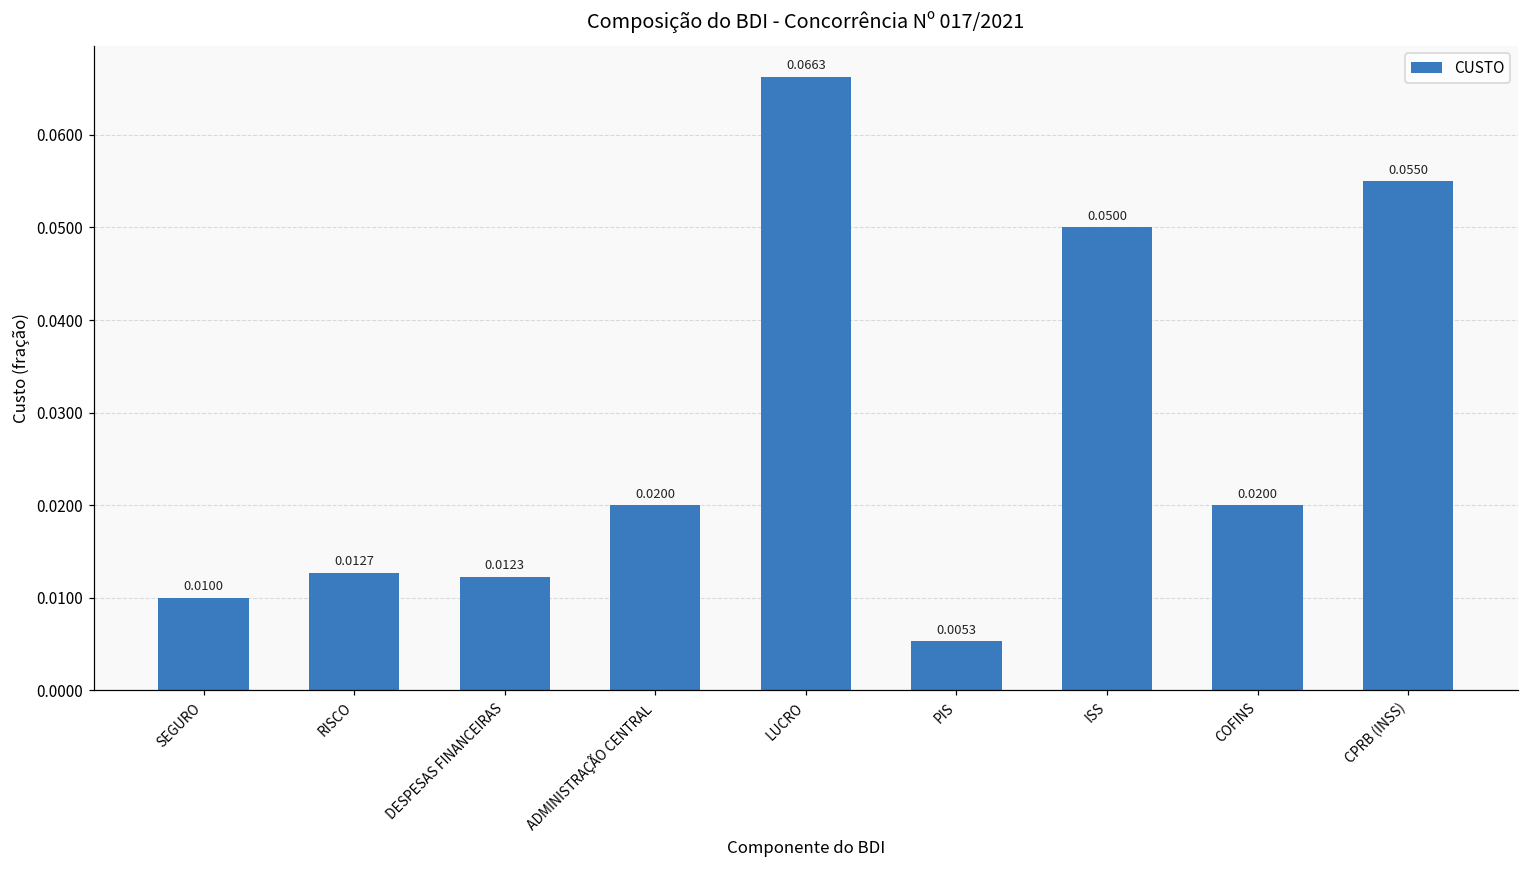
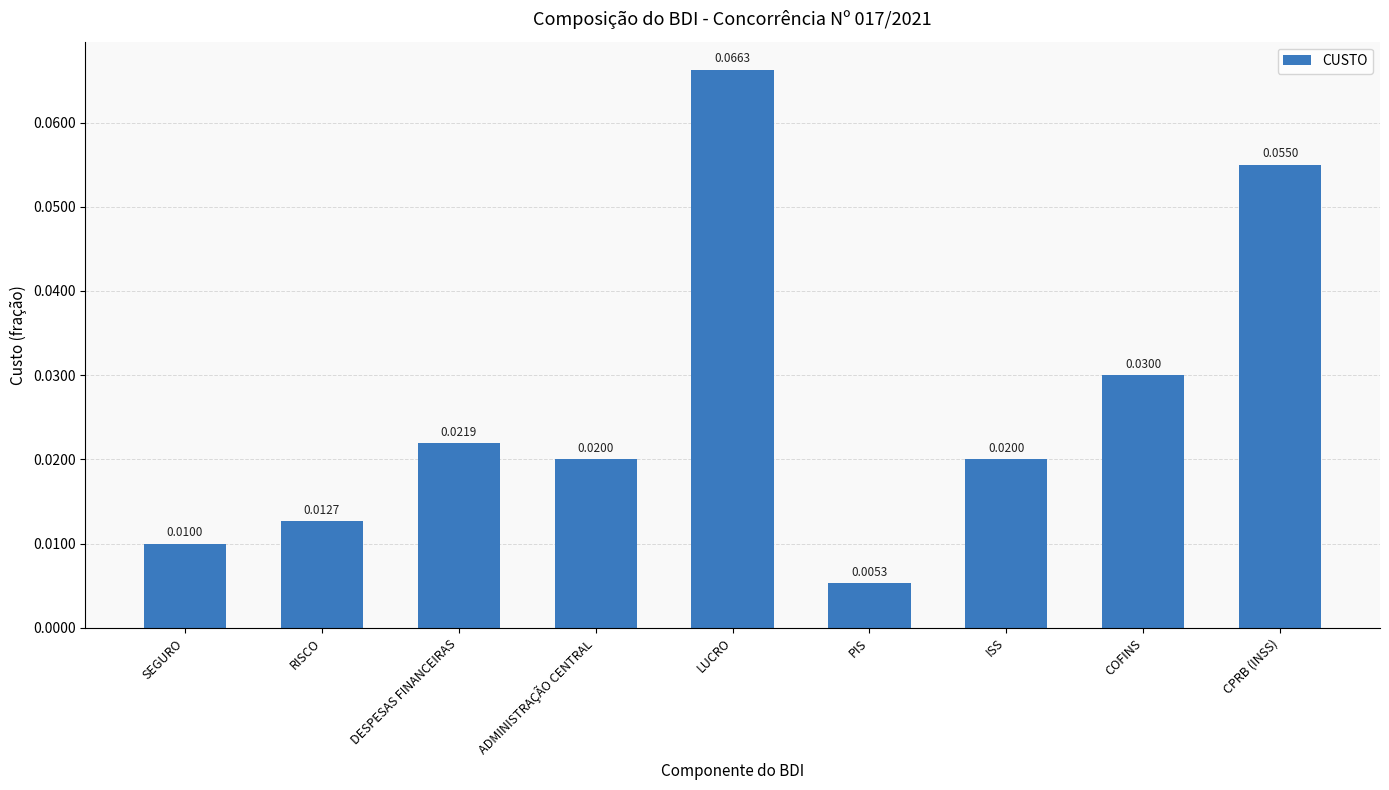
  {
    "SEGURO": 0.0100,
    "RISCO": 0.0127,
-   "DESPESAS FINANCEIRAS": 0.0123,
+   "DESPESAS FINANCEIRAS": 0.0219,
    "ADMINISTRAÇÃO CENTRAL": 0.0200,
    "LUCRO": 0.0663,
    "PIS": 0.0053,
-   "ISS": 0.0500,
-   "COFINS": 0.0200,
+   "ISS": 0.0200,
+   "COFINS": 0.0300,
    "CPRB (INSS)": 0.0550
  }
